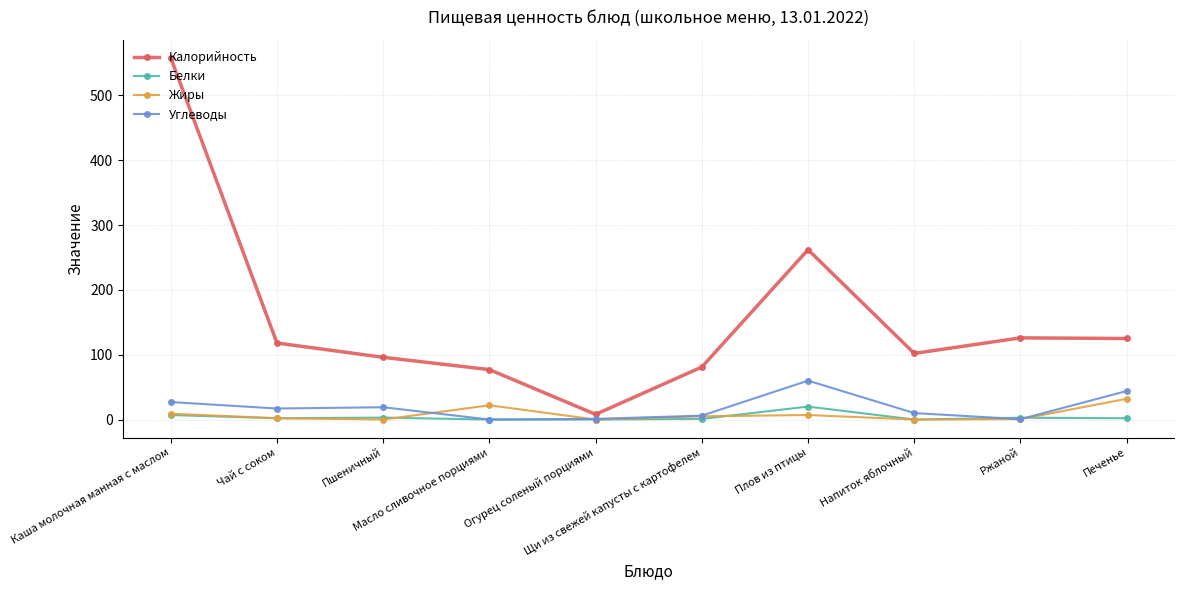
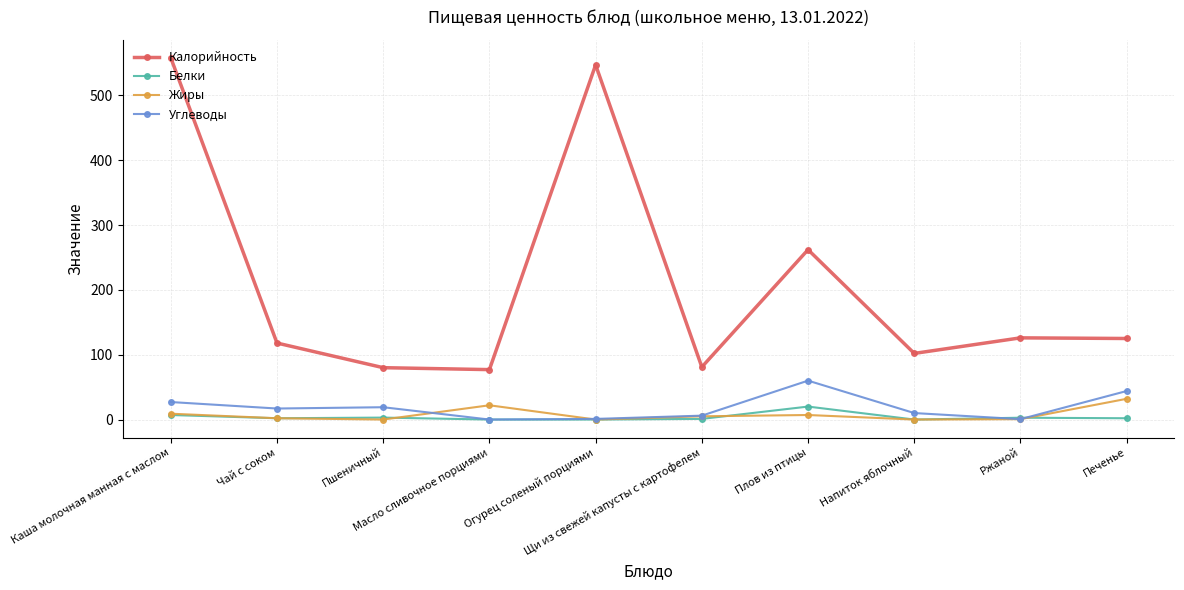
  {
    "Калорийность": {
      "Каша молочная манная с маслом": 560,
      "Чай с соком": 120,
-     "Пшеничный": 100,
+     "Пшеничный": 80,
      "Масло сливочное порциями": 80,
-     "Огурец соленый порциями": 10,
+     "Огурец соленый порциями": 550,
      "Щи из свежей капусты с картофелем": 80,
      "Плов из птицы": 260,
      "Напиток яблочный": 100,
      "Ржаной": 130,
      "Печенье": 130
    },
    "Белки": {
      "Щи из свежей капусты с картофелем": 0,
      "Плов из птицы": 20,
      "Печенье": 0
    },
    "Жиры": {
      "Масло сливочное порциями": 20,
      "Плов из птицы": 10,
      "Печенье": 30
    },
    "Углеводы": {
      "Каша молочная манная с маслом": 30,
      "Чай с соком": 20,
      "Пшеничный": 20,
      "Плов из птицы": 60,
      "Напиток яблочный": 10,
      "Печенье": 40
    }
  }
